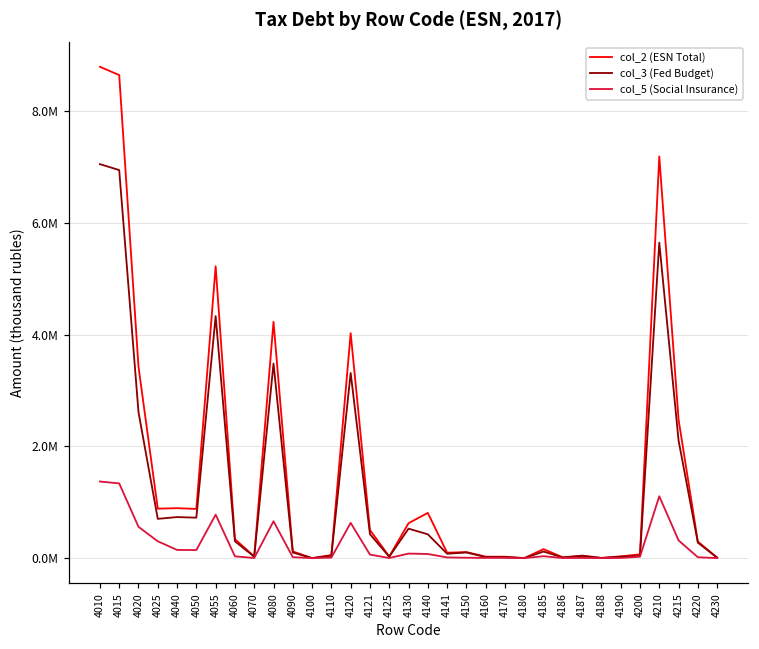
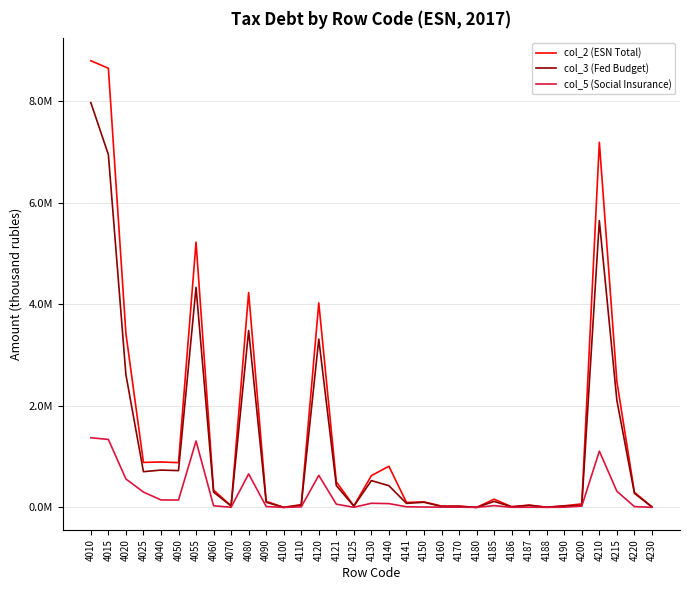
  {
    "col_2 (ESN Total)": {
      "4010": 8800000,
      "4015": 8600000,
      "4020": 3400000,
      "4025": 900000,
      "4040": 900000,
      "4050": 900000,
      "4055": 5200000,
      "4080": 4200000,
      "4120": 4000000,
      "4121": 500000,
      "4130": 600000,
      "4140": 800000,
      "4210": 7200000,
      "4215": 2500000
    },
    "col_3 (Fed Budget)": {
-     "4010": 7100000,
+     "4010": 8000000,
      "4015": 6900000,
      "4020": 2600000,
      "4025": 700000,
      "4040": 700000,
      "4050": 700000,
      "4055": 4300000,
      "4080": 3500000,
      "4120": 3300000,
      "4121": 400000,
      "4130": 500000,
      "4140": 400000,
      "4210": 5600000,
      "4215": 2100000
    },
    "col_5 (Social Insurance)": {
      "4010": 1400000,
      "4015": 1300000,
      "4020": 600000,
      "4025": 300000,
      "4040": 100000,
      "4050": 100000,
-     "4055": 800000,
+     "4055": 1300000,
      "4060": 0,
      "4080": 700000,
      "4090": 0,
      "4120": 600000,
      "4121": 100000,
      "4130": 100000,
      "4140": 100000,
      "4141": 0,
      "4150": 0,
      "4185": 0,
      "4210": 1100000,
      "4215": 300000,
      "4220": 0
    }
  }
